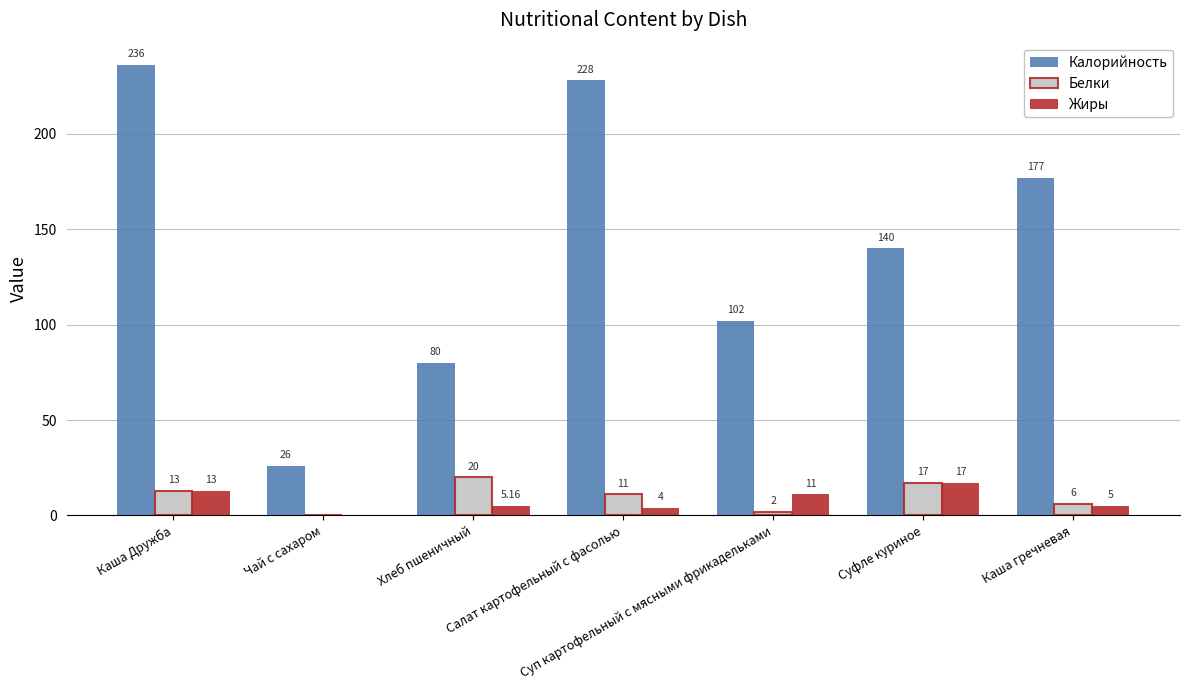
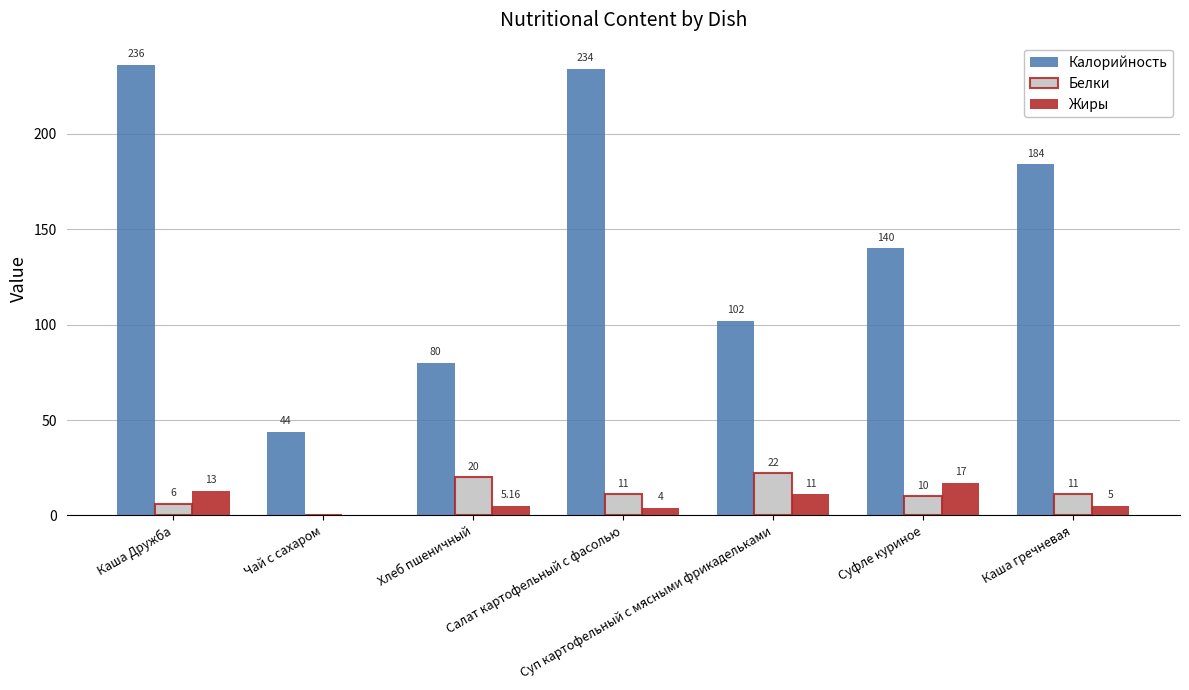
  {
    "Калорийность": {
      "Каша Дружба": 236,
-     "Чай с сахаром": 26,
+     "Чай с сахаром": 44,
      "Хлеб пшеничный": 80,
-     "Салат картофельный с фасолью": 228,
+     "Салат картофельный с фасолью": 234,
      "Суп картофельный с мясными фрикадельками": 102,
      "Суфле куриное": 140,
-     "Каша гречневая": 177
+     "Каша гречневая": 184
    },
    "Белки": {
-     "Каша Дружба": 13,
+     "Каша Дружба": 6,
      "Хлеб пшеничный": 20,
      "Салат картофельный с фасолью": 11,
-     "Суп картофельный с мясными фрикадельками": 2,
-     "Суфле куриное": 17,
-     "Каша гречневая": 6
+     "Суп картофельный с мясными фрикадельками": 22,
+     "Суфле куриное": 10,
+     "Каша гречневая": 11
    },
    "Жиры": {
      "Каша Дружба": 13,
      "Хлеб пшеничный": 5.16,
      "Салат картофельный с фасолью": 4,
      "Суп картофельный с мясными фрикадельками": 11,
      "Суфле куриное": 17,
      "Каша гречневая": 5
    }
  }
